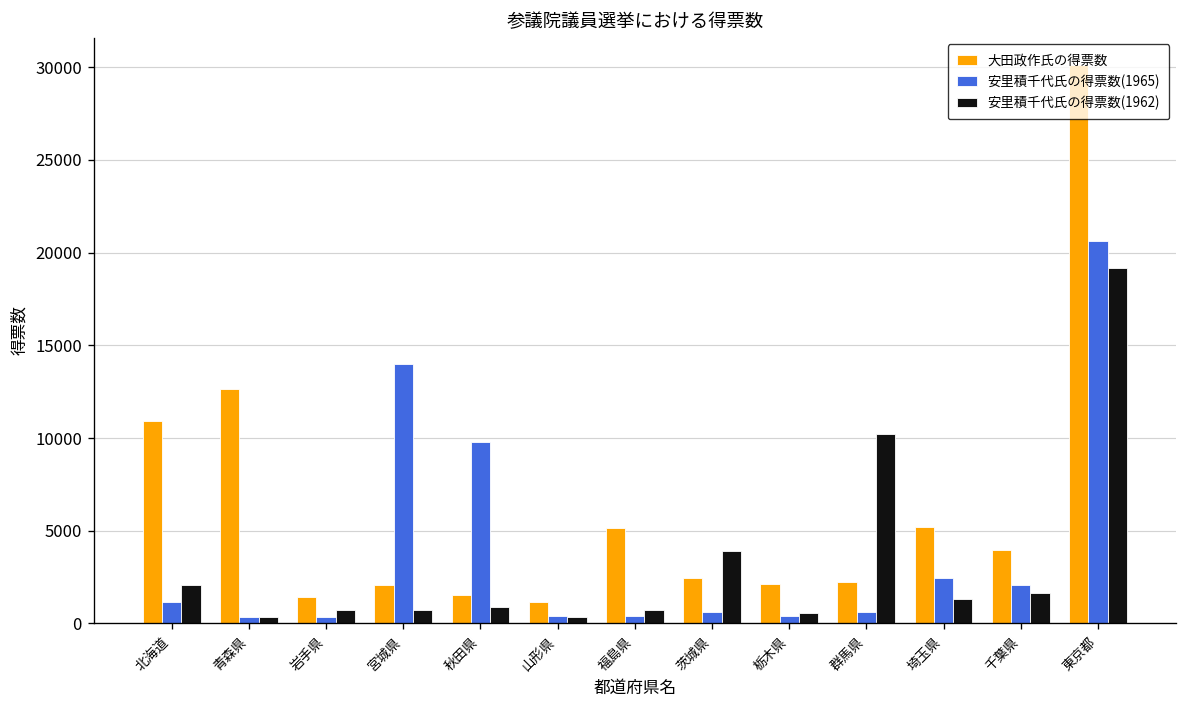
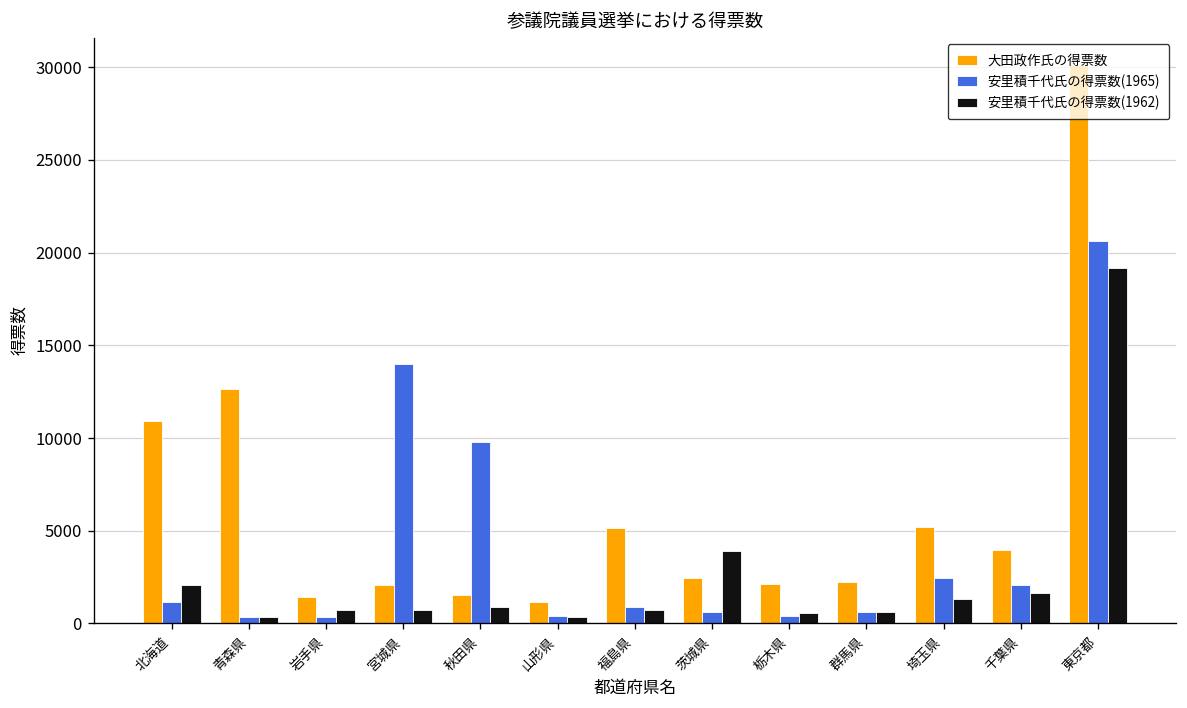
  {
    "大田政作氏の得票数": {
      "北海道": 10900,
      "青森県": 12600,
      "岩手県": 1400,
      "宮城県": 2100,
      "秋田県": 1500,
      "山形県": 1200,
      "福島県": 5100,
      "茨城県": 2400,
      "栃木県": 2100,
      "群馬県": 2200,
      "埼玉県": 5200,
      "千葉県": 3900
    },
    "安里積千代氏の得票数(1965)": {
      "北海道": 1200,
      "青森県": 300,
      "岩手県": 300,
      "宮城県": 14000,
      "秋田県": 9800,
      "山形県": 400,
-     "福島県": 400,
+     "福島県": 900,
      "茨城県": 600,
      "栃木県": 400,
      "群馬県": 600,
      "埼玉県": 2500,
      "千葉県": 2100,
      "東京都": 20600
    },
    "安里積千代氏の得票数(1962)": {
      "北海道": 2100,
      "青森県": 400,
      "岩手県": 700,
      "宮城県": 700,
      "秋田県": 900,
      "山形県": 400,
      "福島県": 700,
      "茨城県": 3900,
      "栃木県": 600,
-     "群馬県": 10200,
+     "群馬県": 600,
      "埼玉県": 1300,
      "千葉県": 1600,
      "東京都": 19200
    }
  }
